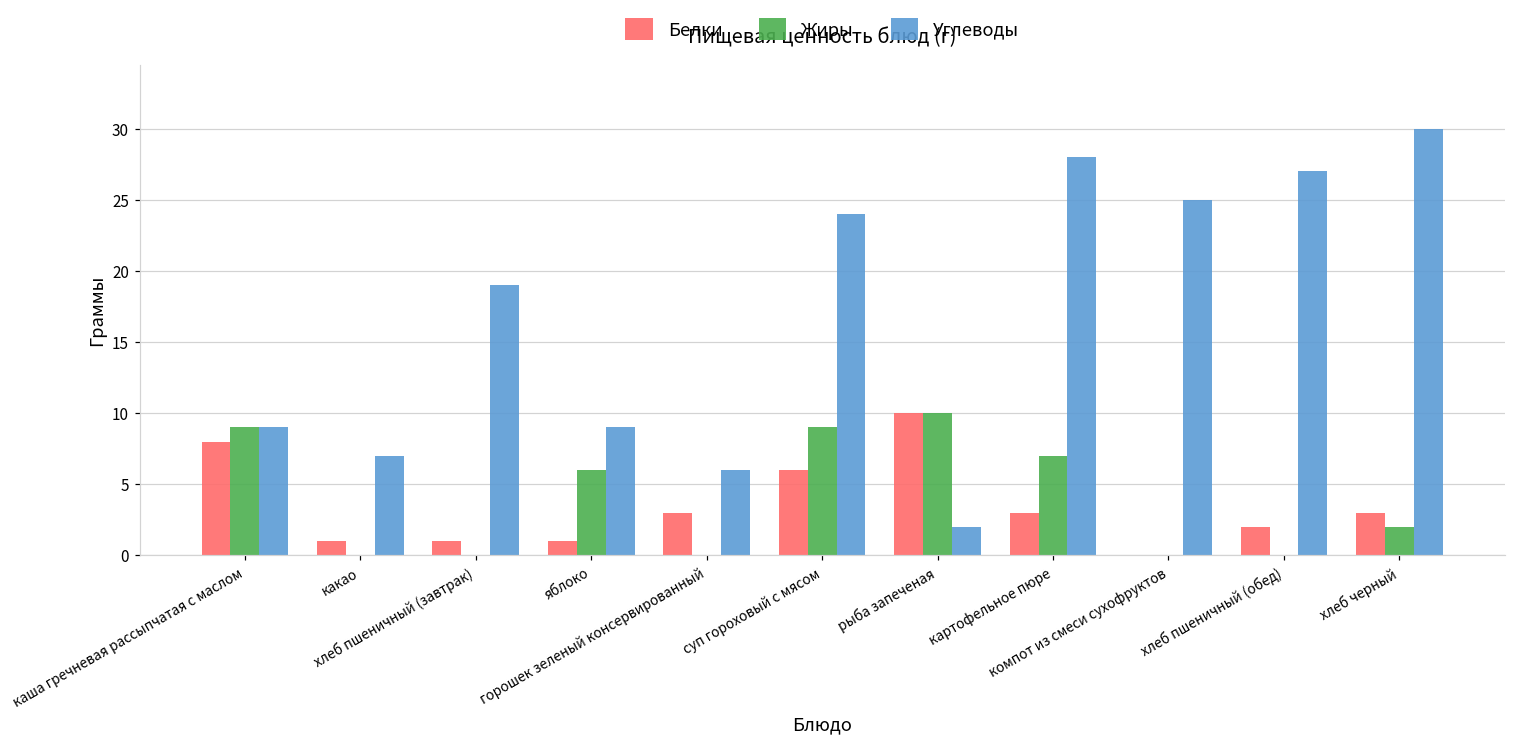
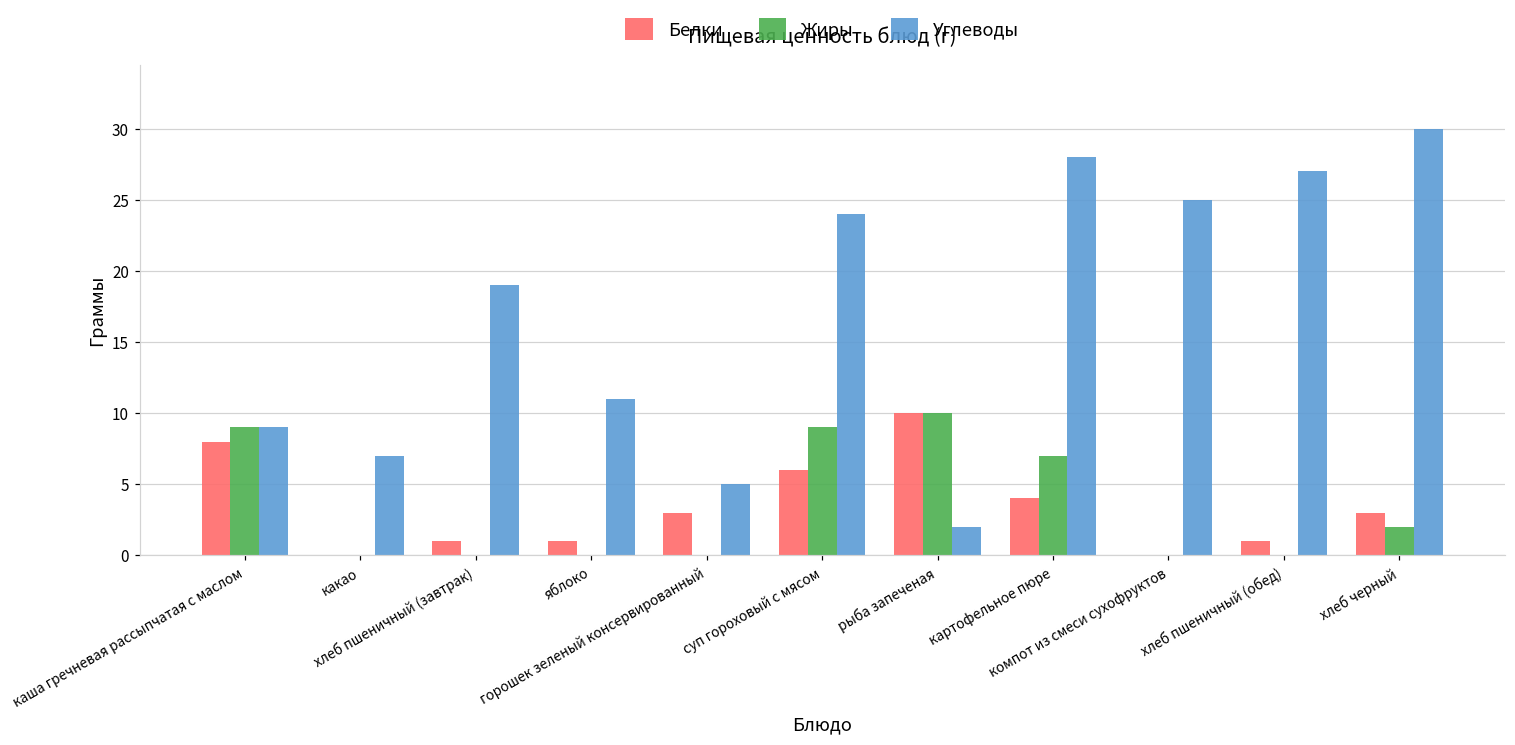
  {
    "Белки": {
      "каша гречневая рассыпчатая с маслом": 8,
-     "какао": 1,
+     "какао": 0,
      "хлеб пшеничный (завтрак)": 1,
      "яблоко": 1,
      "горошек зеленый консервированный": 3,
      "суп гороховый с мясом": 6,
      "рыба запеченая": 10,
-     "картофельное пюре": 3,
+     "картофельное пюре": 4,
      "компот из смеси сухофруктов": 0,
-     "хлеб пшеничный (обед)": 2,
+     "хлеб пшеничный (обед)": 1,
      "хлеб черный": 3
    },
    "Жиры": {
      "каша гречневая рассыпчатая с маслом": 9,
      "какао": 0,
      "хлеб пшеничный (завтрак)": 0,
-     "яблоко": 6,
+     "яблоко": 0,
      "горошек зеленый консервированный": 0,
      "суп гороховый с мясом": 9,
      "рыба запеченая": 10,
      "картофельное пюре": 7,
      "компот из смеси сухофруктов": 0,
      "хлеб пшеничный (обед)": 0,
      "хлеб черный": 2
    },
    "Углеводы": {
      "каша гречневая рассыпчатая с маслом": 9,
      "какао": 7,
      "хлеб пшеничный (завтрак)": 19,
-     "яблоко": 9,
-     "горошек зеленый консервированный": 6,
+     "яблоко": 11,
+     "горошек зеленый консервированный": 5,
      "суп гороховый с мясом": 24,
      "рыба запеченая": 2,
      "картофельное пюре": 28,
      "компот из смеси сухофруктов": 25,
      "хлеб пшеничный (обед)": 27,
      "хлеб черный": 30
    }
  }
